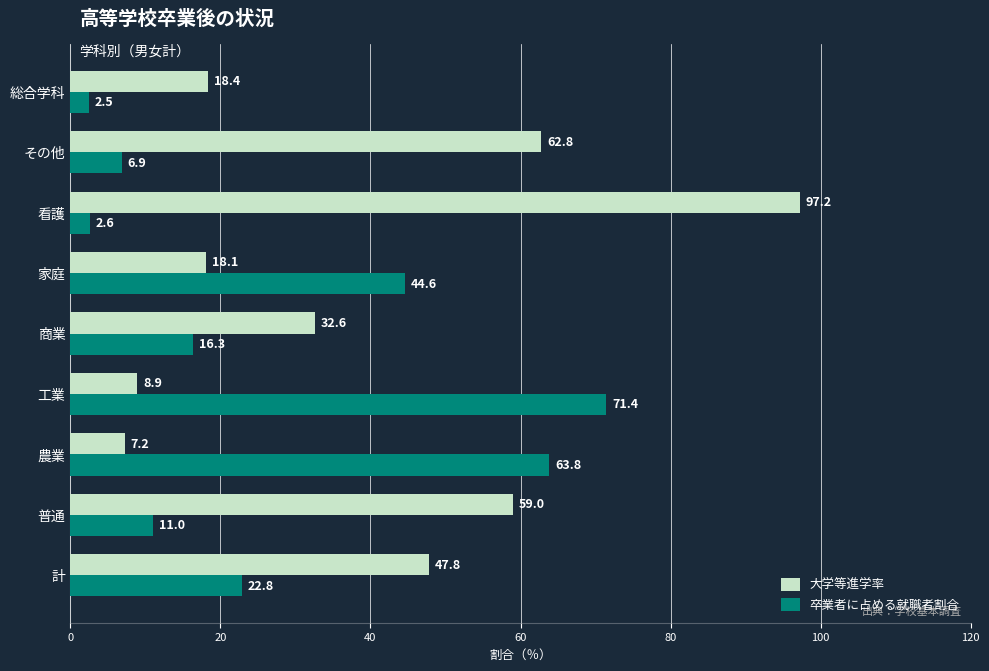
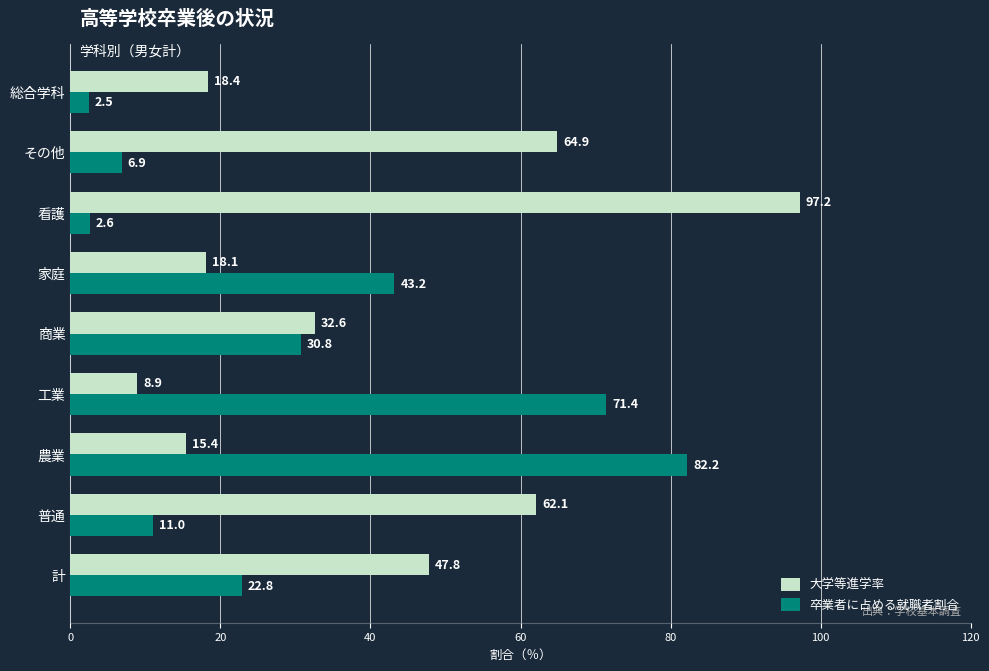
  {
    "大学等進学率": {
      "総合学科": 18.4,
-     "その他": 62.8,
+     "その他": 64.9,
      "看護": 97.2,
      "家庭": 18.1,
      "商業": 32.6,
      "工業": 8.9,
-     "農業": 7.2,
-     "普通": 59.0,
+     "農業": 15.4,
+     "普通": 62.1,
      "計": 47.8
    },
    "卒業者に占める就職者割合": {
      "総合学科": 2.5,
      "その他": 6.9,
      "看護": 2.6,
-     "家庭": 44.6,
-     "商業": 16.3,
+     "家庭": 43.2,
+     "商業": 30.8,
      "工業": 71.4,
-     "農業": 63.8,
+     "農業": 82.2,
      "普通": 11.0,
      "計": 22.8
    }
  }
